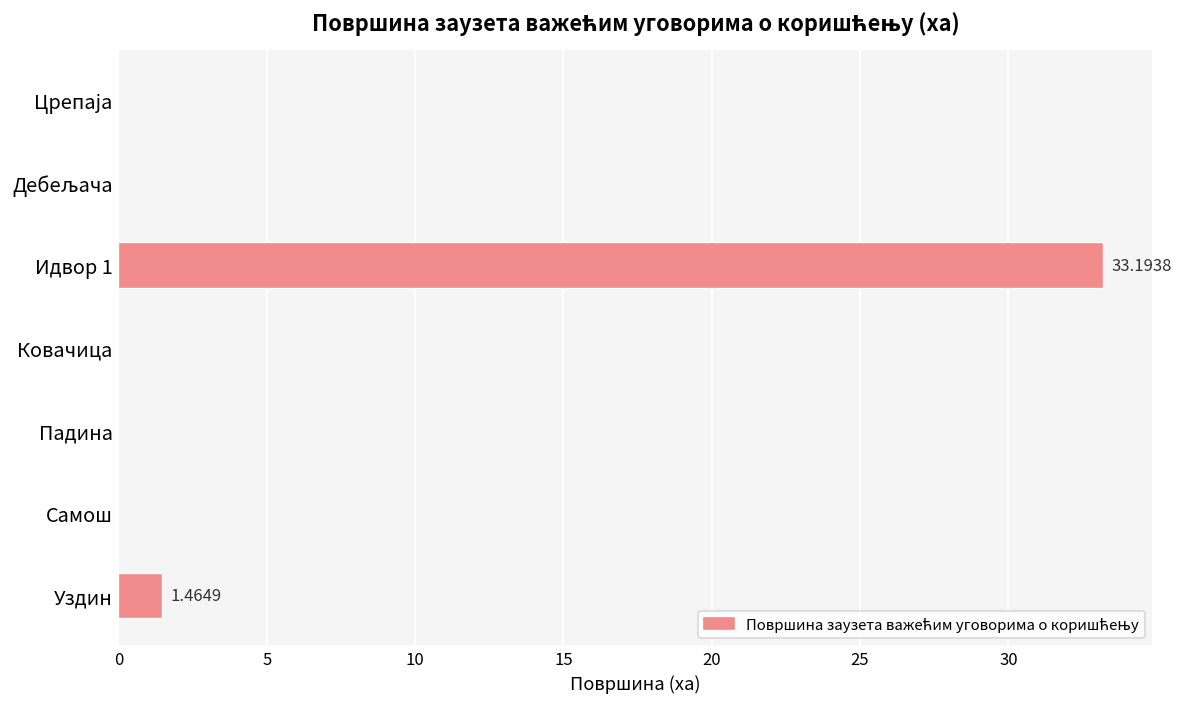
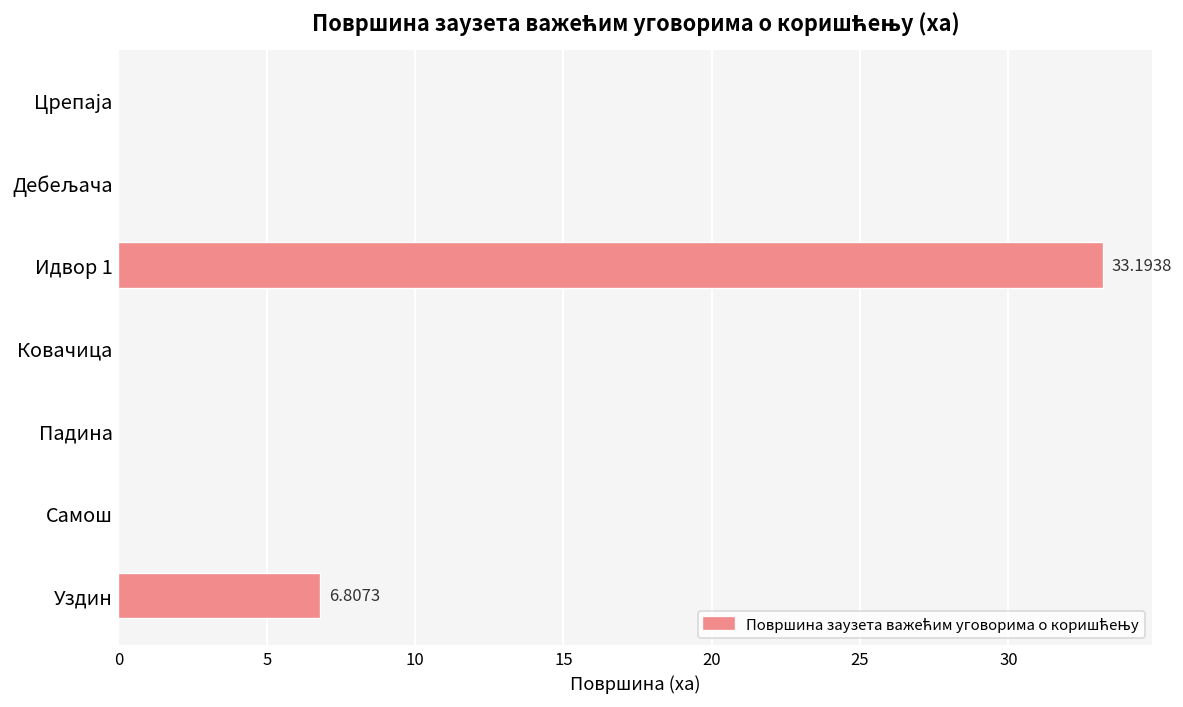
  {
    "Идвор 1": 33.1938,
-   "Уздин": 1.4649
+   "Уздин": 6.8073
  }
